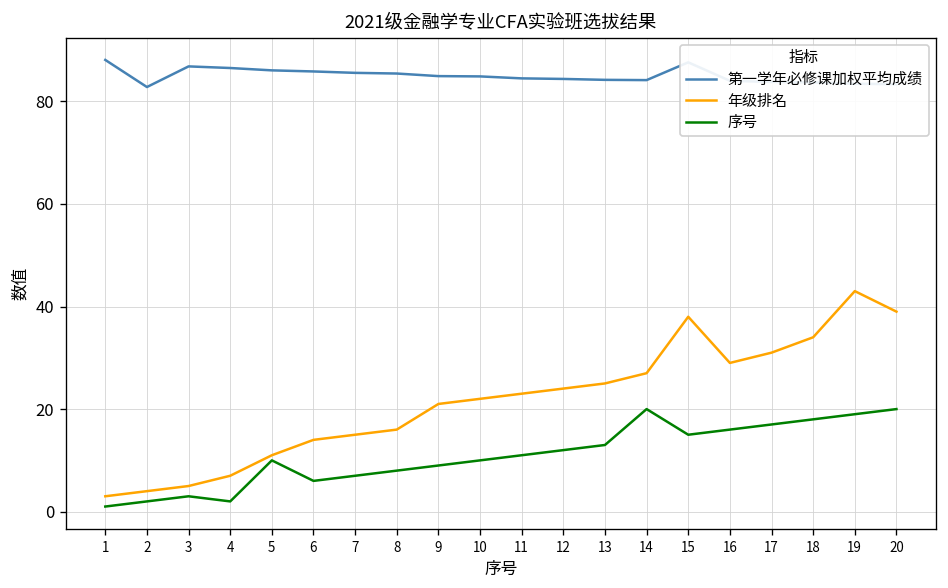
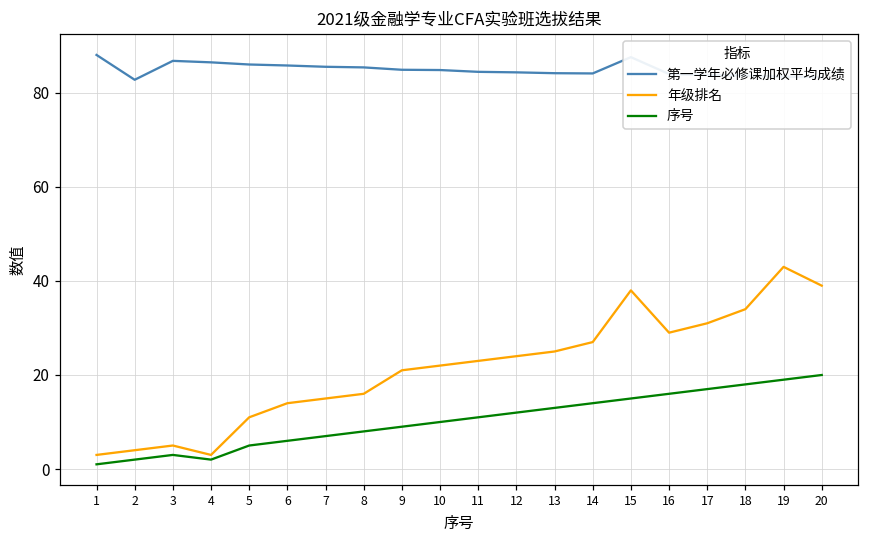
  {
    "第一学年必修课加权平均成绩": {
      "1": 88,
      "2": 83,
      "3": 87,
      "4": 87,
      "5": 86,
      "6": 86,
      "7": 86,
      "8": 85,
      "9": 85,
      "10": 85,
      "11": 84,
      "12": 84,
      "13": 84,
      "14": 84
    },
    "年级排名": {
      "1": 3,
      "2": 4,
      "3": 5,
-     "4": 7,
+     "4": 3,
      "5": 11,
      "6": 14,
      "7": 15,
      "8": 16,
      "9": 21,
      "10": 22,
      "11": 23,
      "12": 24,
      "13": 25,
      "14": 27,
      "15": 38,
      "16": 29,
      "17": 31,
      "18": 34,
      "19": 43,
      "20": 39
    },
    "序号": {
      "1": 1,
      "2": 2,
      "3": 3,
      "4": 2,
-     "5": 10,
+     "5": 5,
      "6": 6,
      "7": 7,
      "8": 8,
      "9": 9,
      "10": 10,
      "11": 11,
      "12": 12,
      "13": 13,
-     "14": 20,
+     "14": 14,
      "15": 15,
      "16": 16,
      "17": 17,
      "18": 18,
      "19": 19,
      "20": 20
    }
  }
